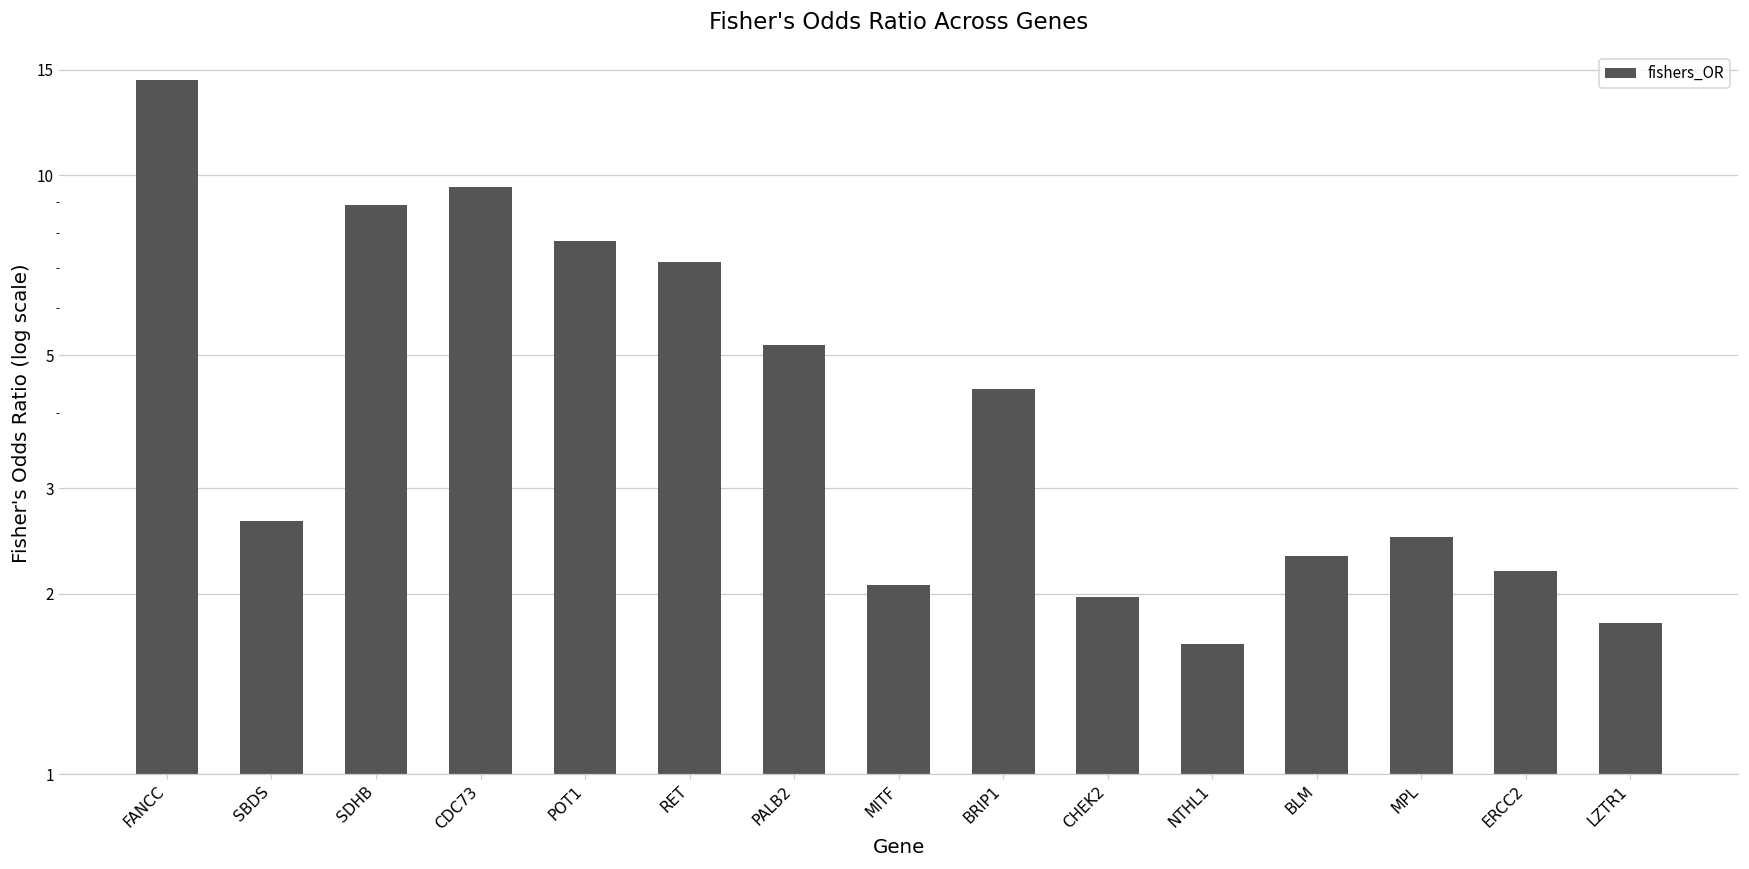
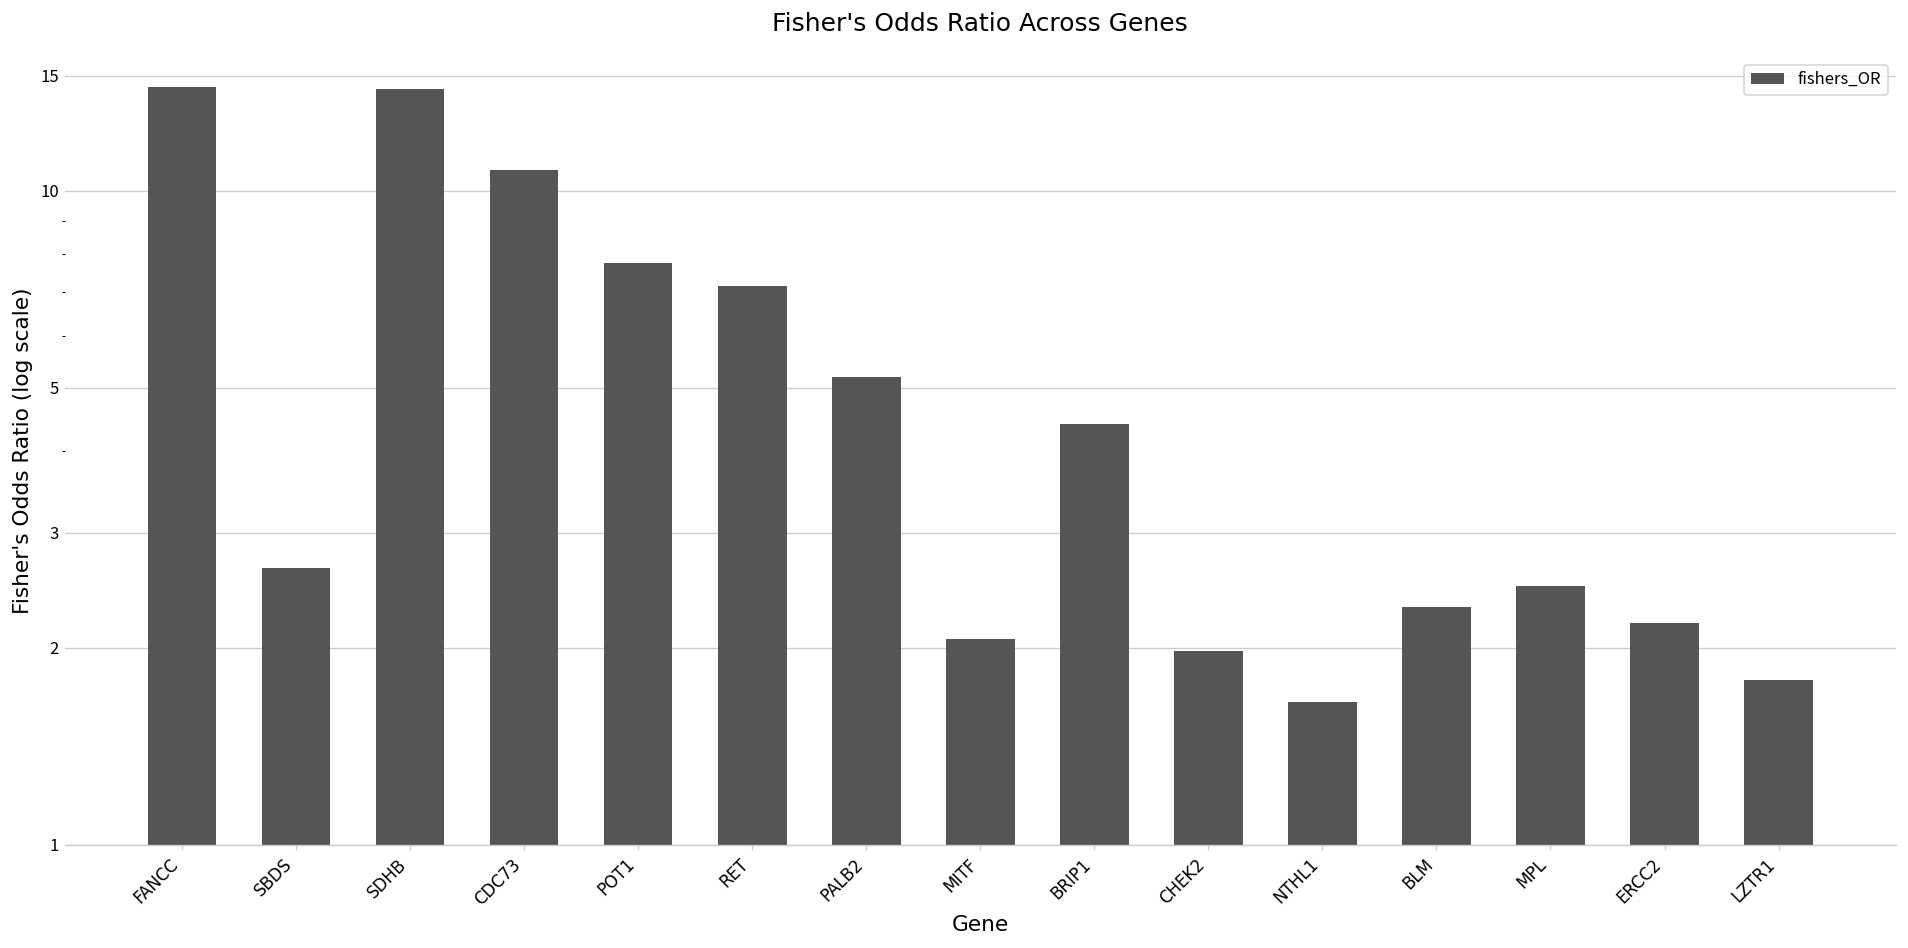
  {
    "FANCC": 14.4,
    "SBDS": 2.7,
-   "SDHB": 8.9,
-   "CDC73": 9.5,
+   "SDHB": 14.3,
+   "CDC73": 10.8,
    "POT1": 7.7,
    "RET": 7.1,
    "PALB2": 5.2,
    "MITF": 2.07,
    "BRIP1": 4.4,
    "CHEK2": 1.97,
    "NTHL1": 1.65,
    "BLM": 2.3,
    "MPL": 2.5,
    "ERCC2": 2.2,
    "LZTR1": 1.8
  }
